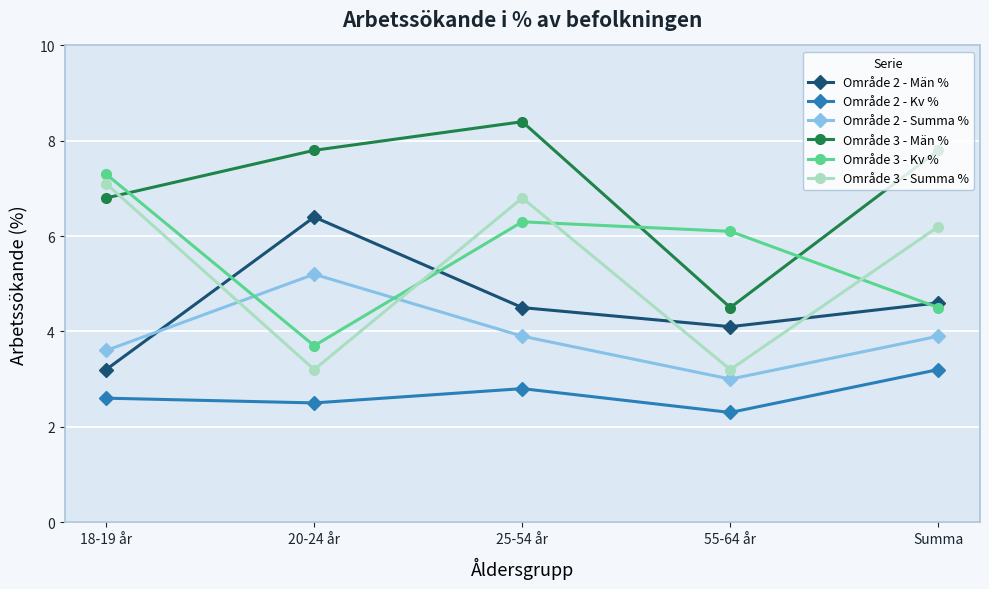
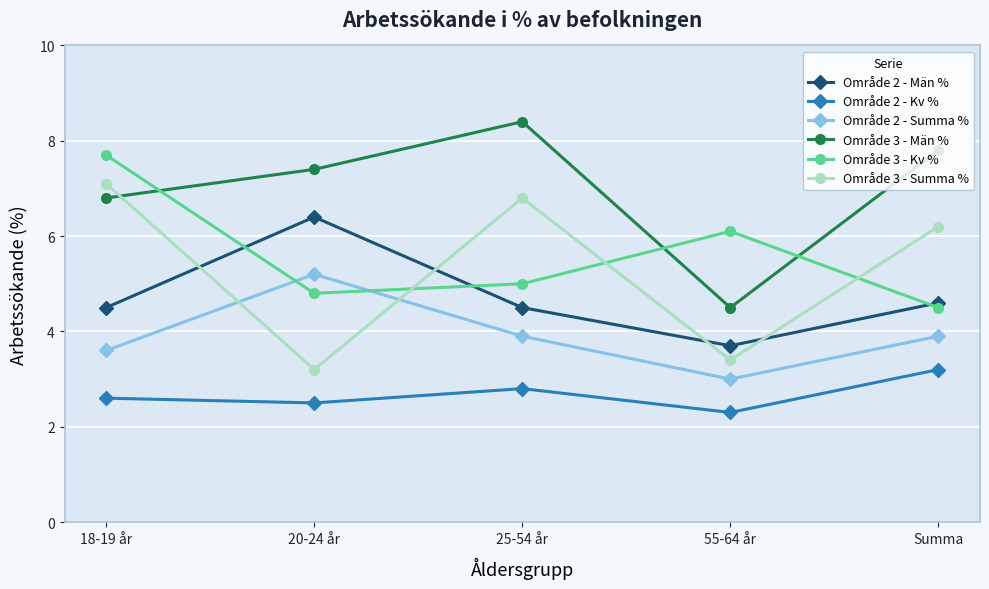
  {
    "Område 2 - Män %": {
-     "18-19 år": 3.2,
+     "18-19 år": 4.5,
      "20-24 år": 6.4,
      "25-54 år": 4.5,
-     "55-64 år": 4.1,
+     "55-64 år": 3.7,
      "Summa": 4.6
    },
    "Område 2 - Kv %": {
      "18-19 år": 2.6,
      "20-24 år": 2.5,
      "25-54 år": 2.8,
      "55-64 år": 2.3,
      "Summa": 3.2
    },
    "Område 2 - Summa %": {
      "18-19 år": 3.6,
      "20-24 år": 5.2,
      "25-54 år": 3.9,
      "55-64 år": 3.0,
      "Summa": 3.9
    },
    "Område 3 - Män %": {
      "18-19 år": 6.8,
-     "20-24 år": 7.8,
+     "20-24 år": 7.4,
      "25-54 år": 8.4,
      "55-64 år": 4.5
    },
    "Område 3 - Kv %": {
-     "18-19 år": 7.3,
-     "20-24 år": 3.7,
-     "25-54 år": 6.3,
+     "18-19 år": 7.7,
+     "20-24 år": 4.8,
+     "25-54 år": 5.0,
      "55-64 år": 6.1,
      "Summa": 4.5
    },
    "Område 3 - Summa %": {
      "18-19 år": 7.1,
      "20-24 år": 3.2,
      "25-54 år": 6.8,
-     "55-64 år": 3.2,
+     "55-64 år": 3.4,
      "Summa": 6.2
    }
  }
